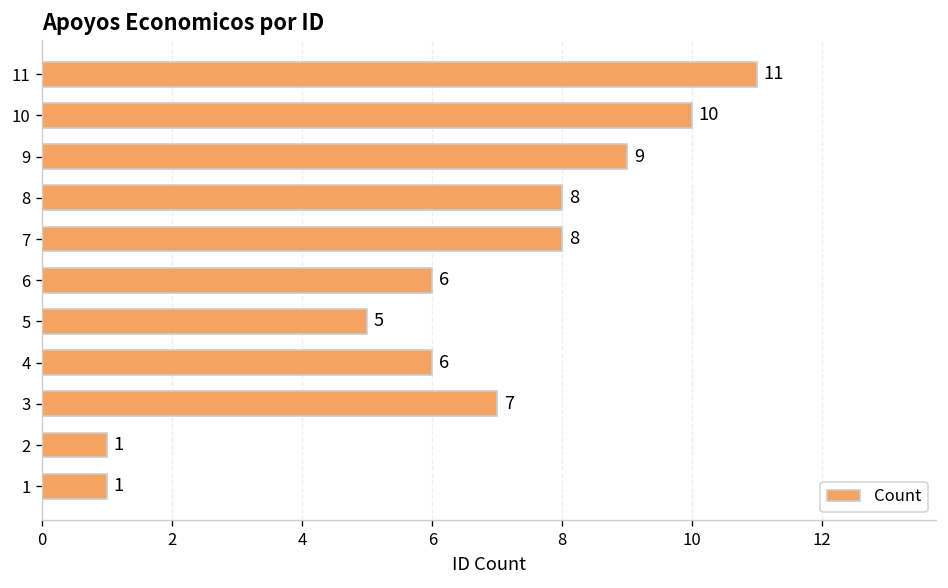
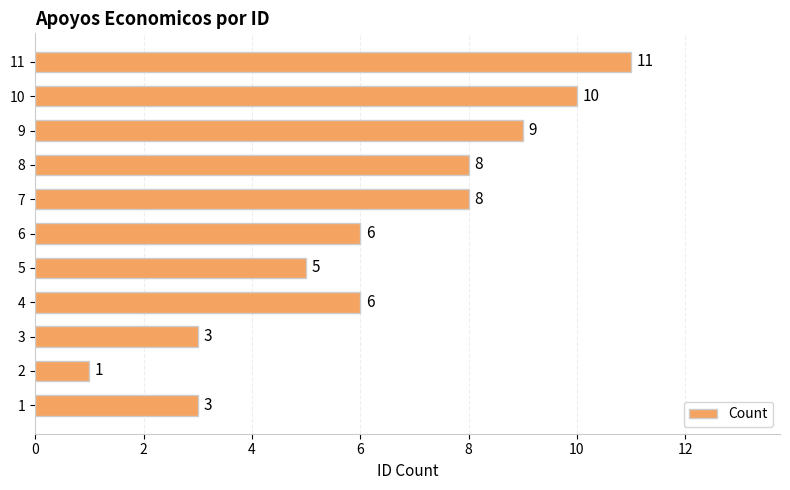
  {
    "11": 11,
    "10": 10,
    "9": 9,
    "8": 8,
    "7": 8,
    "6": 6,
    "5": 5,
    "4": 6,
-   "3": 7,
+   "3": 3,
    "2": 1,
-   "1": 1
+   "1": 3
  }
